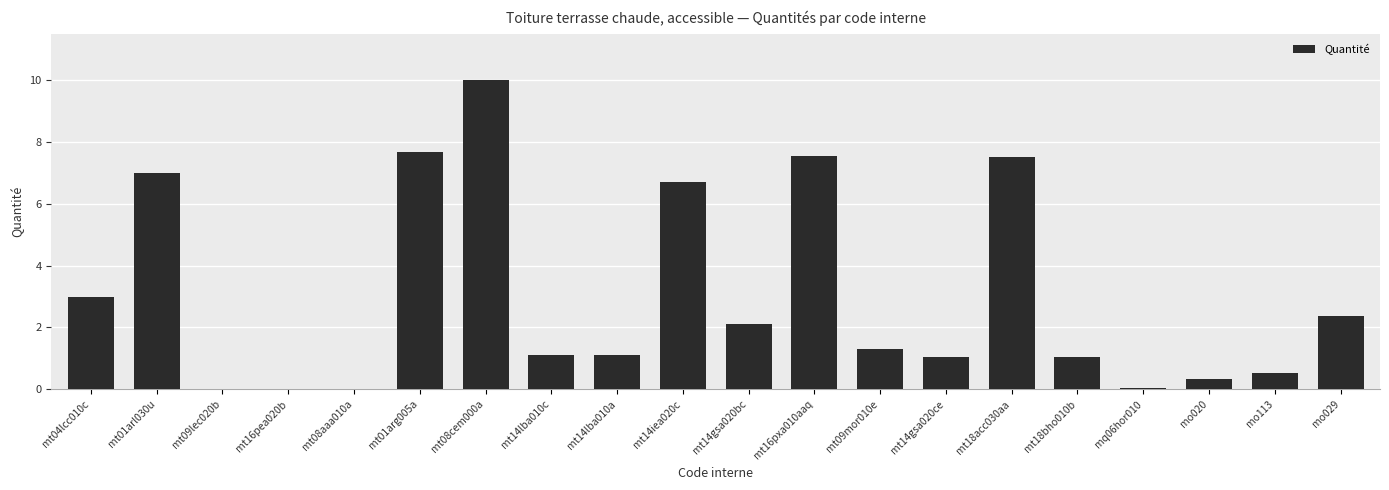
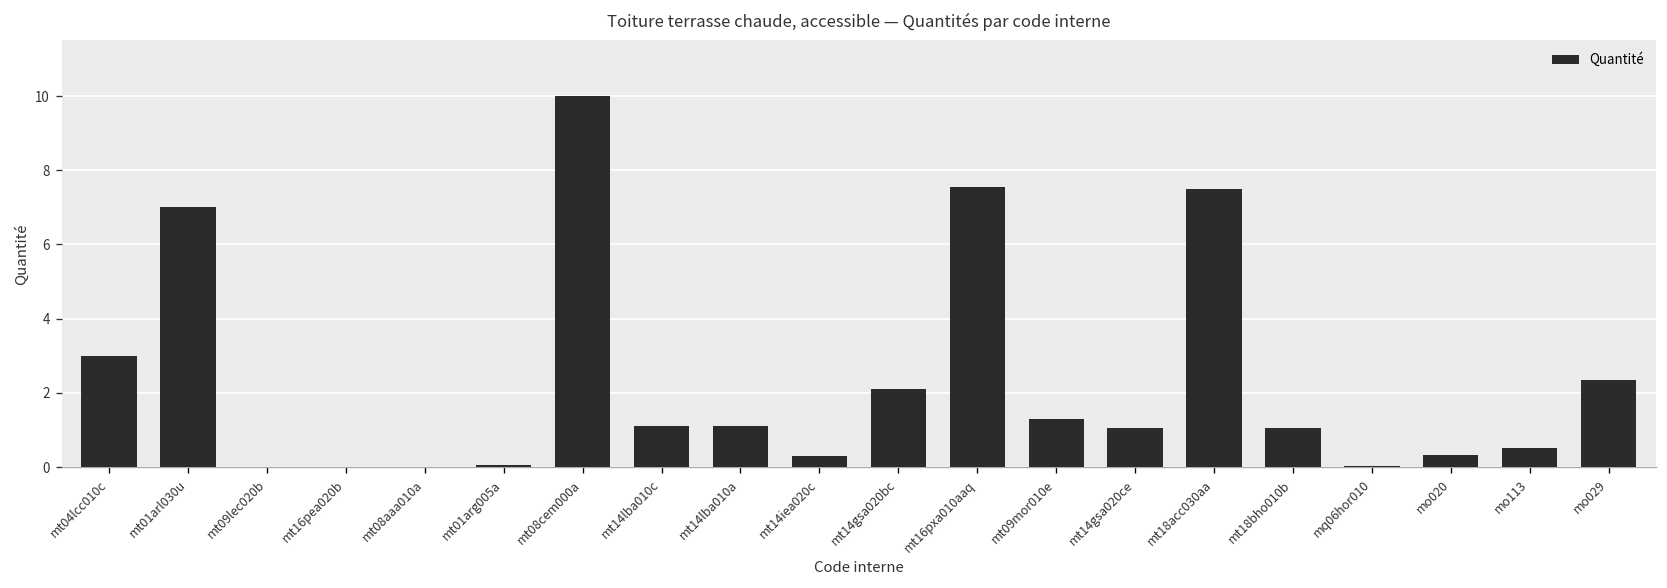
  {
    "mt04lcc010c": 3.0,
    "mt01arl030u": 7.0,
-   "mt01arg005a": 7.7,
+   "mt01arg005a": 0.1,
    "mt08cem000a": 10.0,
    "mt14lba010c": 1.1,
    "mt14lba010a": 1.1,
-   "mt14iea020c": 6.7,
+   "mt14iea020c": 0.3,
    "mt14gsa020bc": 2.1,
    "mt16pxa010aaq": 7.6,
    "mt09mor010e": 1.3,
    "mt14gsa020ce": 1.1,
    "mt18acc030aa": 7.5,
    "mt18bho010b": 1.1,
    "mo020": 0.3,
    "mo113": 0.5,
    "mo029": 2.4
  }
